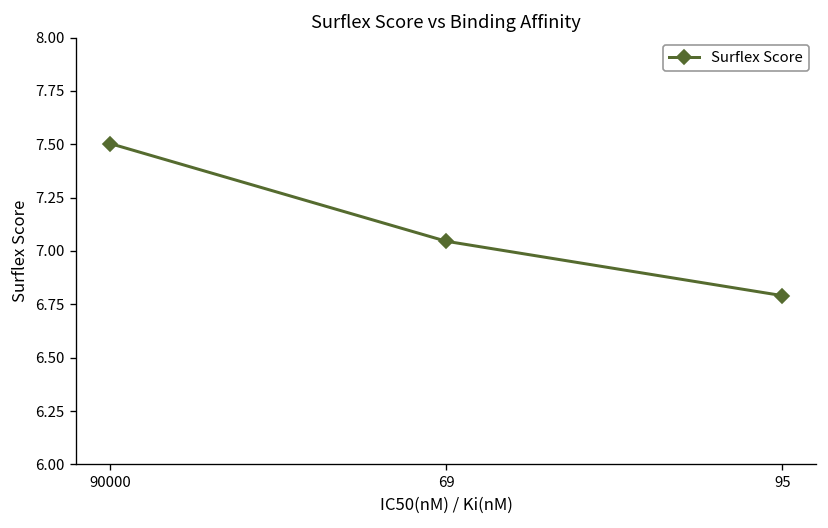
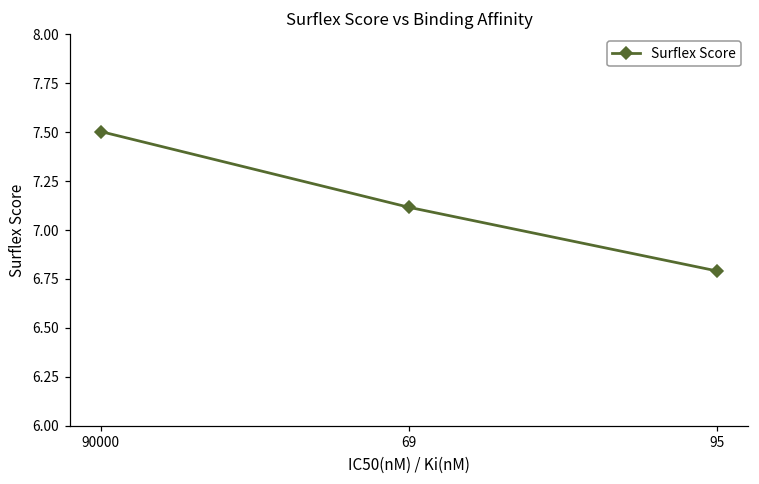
  {
    "90000": 7.50,
-   "69": 7.05,
+   "69": 7.12,
    "95": 6.79
  }
